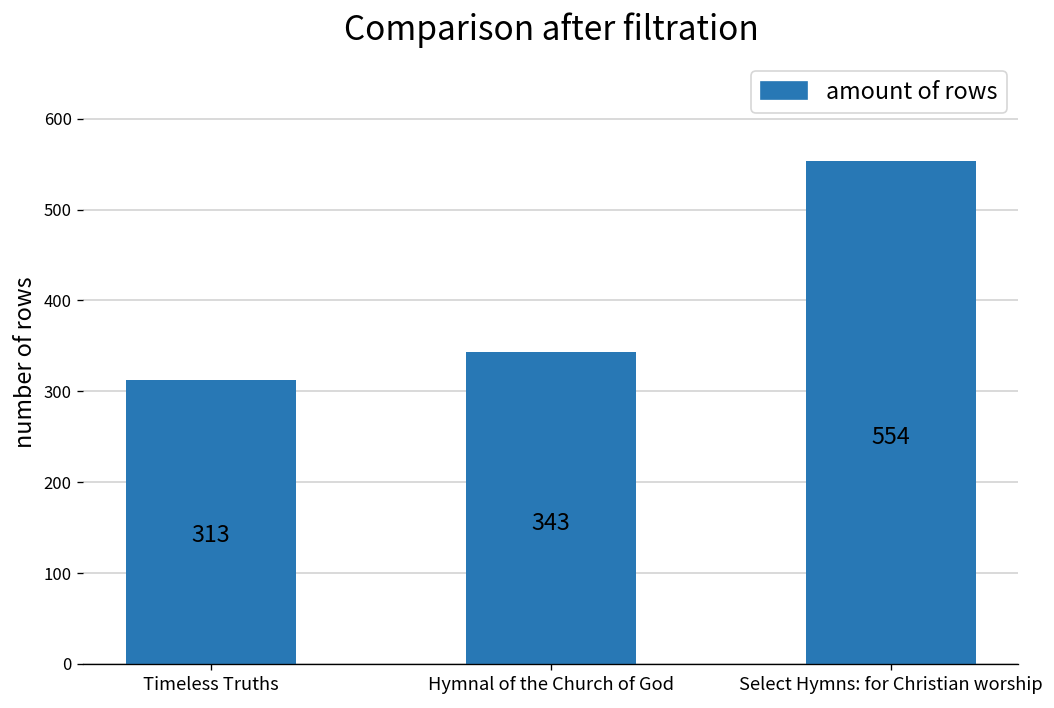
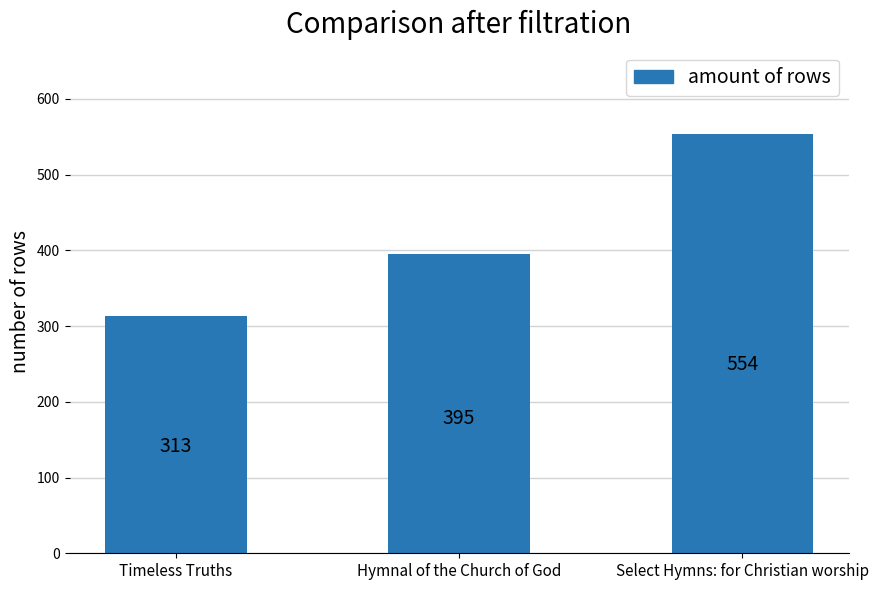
  {
    "Timeless Truths": 313,
-   "Hymnal of the Church of God": 343,
+   "Hymnal of the Church of God": 395,
    "Select Hymns: for Christian worship": 554
  }
